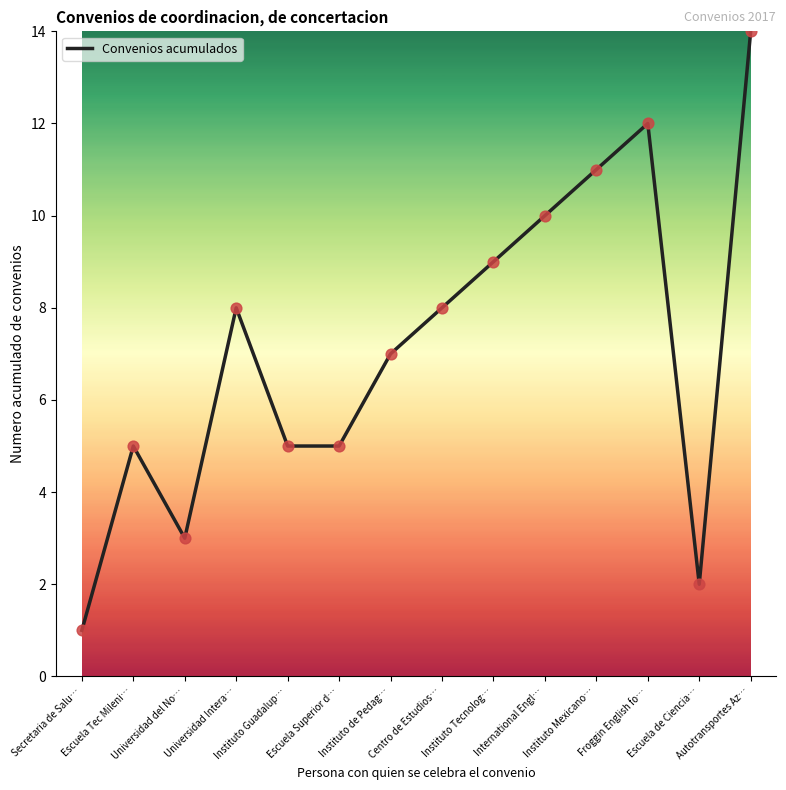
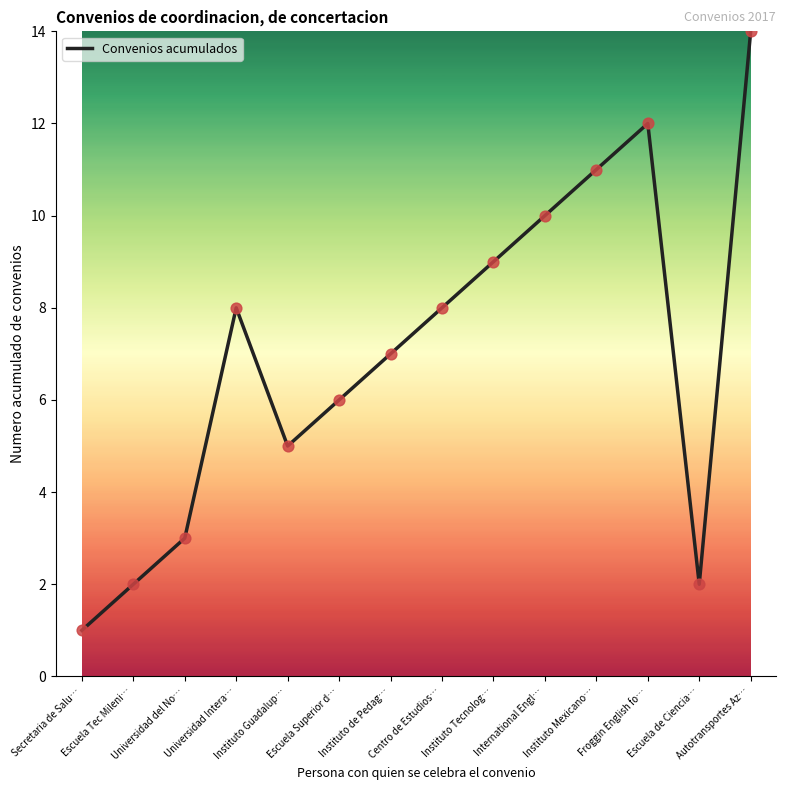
  {
    "Secretaria de Salu…": 1,
-   "Escuela Tec Mileni…": 5,
+   "Escuela Tec Mileni…": 2,
    "Universidad del No…": 3,
    "Universidad Intera…": 8,
    "Instituto Guadalup…": 5,
-   "Escuela Superior d…": 5,
+   "Escuela Superior d…": 6,
    "Instituto de Pedag…": 7,
    "Centro de Estudios…": 8,
    "Instituto Tecnolog…": 9,
    "International Engl…": 10,
    "Instituto Mexicano…": 11,
    "Froggin English fo…": 12,
    "Escuela de Ciencia…": 2,
    "Autotransportes Az…": 14
  }
